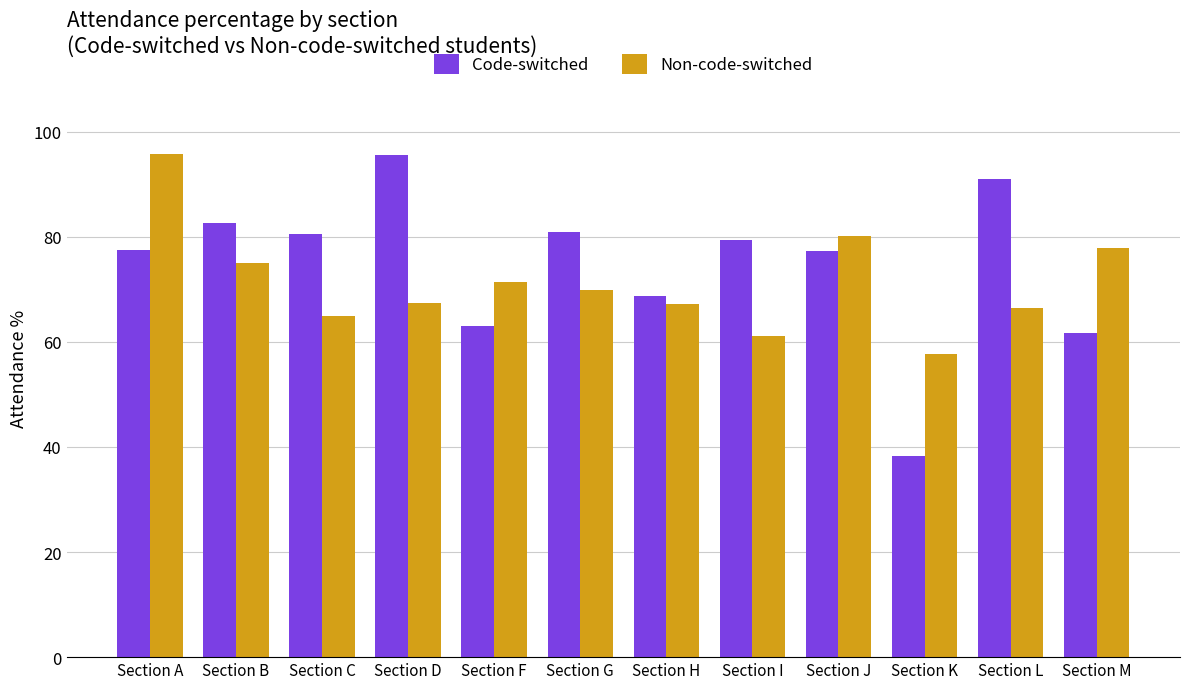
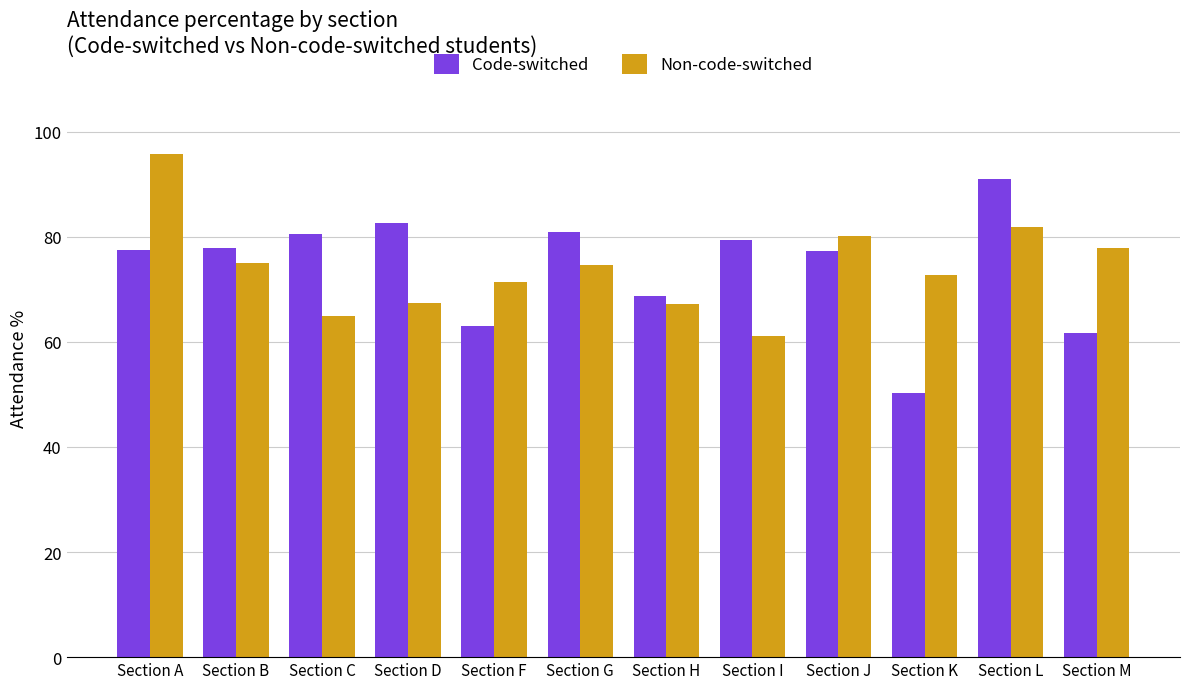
  {
    "Code-switched": {
      "Section A": 78,
-     "Section B": 83,
+     "Section B": 78,
      "Section C": 81,
-     "Section D": 96,
+     "Section D": 83,
      "Section F": 63,
      "Section G": 81,
      "Section H": 69,
      "Section I": 79,
      "Section J": 77,
-     "Section K": 38,
+     "Section K": 50,
      "Section L": 91,
      "Section M": 62
    },
    "Non-code-switched": {
      "Section A": 96,
      "Section B": 75,
      "Section C": 65,
      "Section D": 67,
      "Section F": 71,
-     "Section G": 70,
+     "Section G": 75,
      "Section H": 67,
      "Section I": 61,
      "Section J": 80,
-     "Section K": 58,
-     "Section L": 66,
+     "Section K": 73,
+     "Section L": 82,
      "Section M": 78
    }
  }
